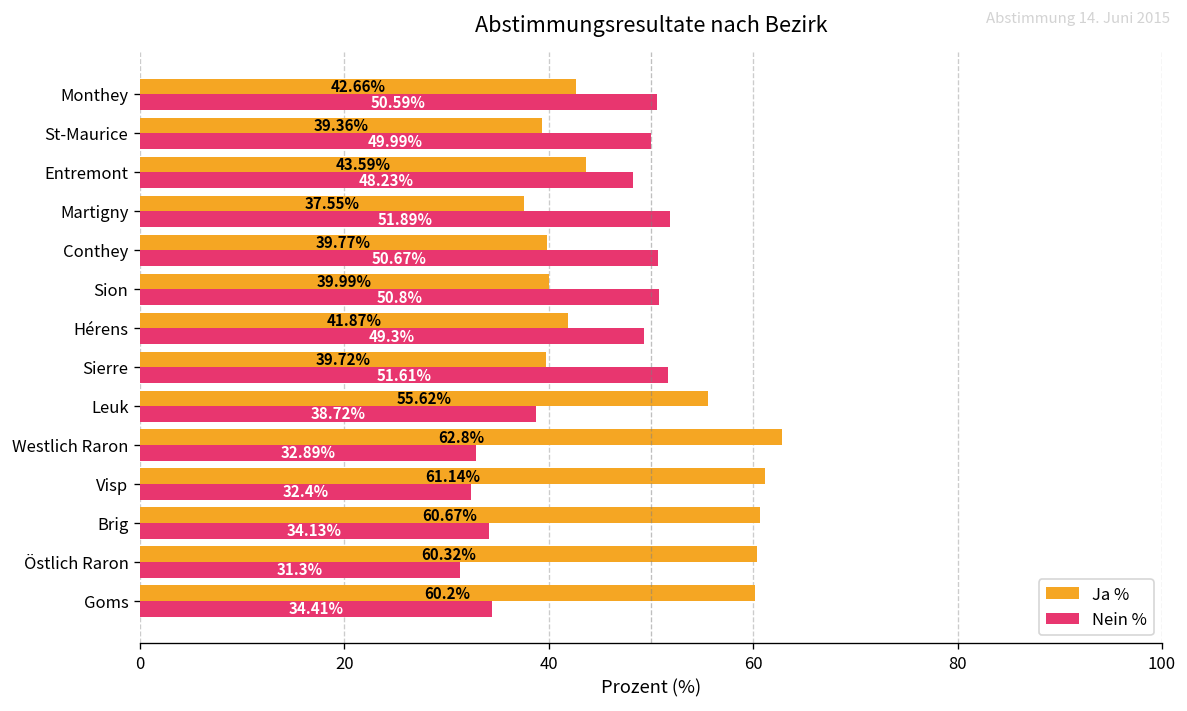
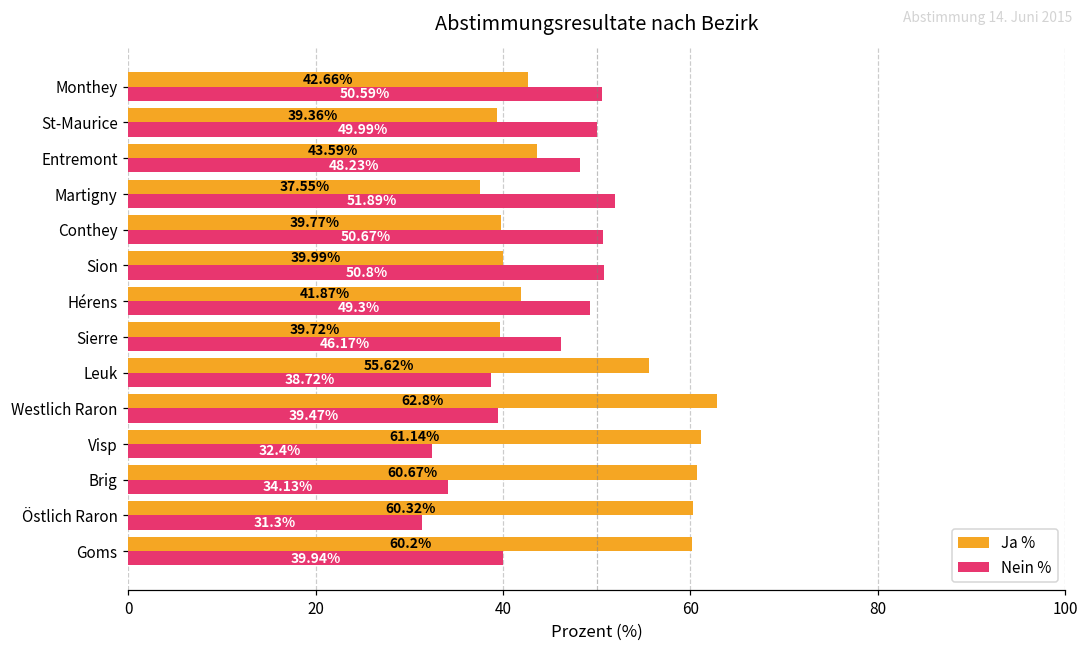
  {
    "Ja %": {
      "Monthey": "42.66%",
      "St-Maurice": "39.36%",
      "Entremont": "43.59%",
      "Martigny": "37.55%",
      "Conthey": "39.77%",
      "Sion": "39.99%",
      "Hérens": "41.87%",
      "Sierre": "39.72%",
      "Leuk": "55.62%",
      "Westlich Raron": "62.8%",
      "Visp": "61.14%",
      "Brig": "60.67%",
      "Östlich Raron": "60.32%",
      "Goms": "60.2%"
    },
    "Nein %": {
      "Monthey": "50.59%",
      "St-Maurice": "49.99%",
      "Entremont": "48.23%",
      "Martigny": "51.89%",
      "Conthey": "50.67%",
      "Sion": "50.8%",
      "Hérens": "49.3%",
-     "Sierre": "51.61%",
+     "Sierre": "46.17%",
      "Leuk": "38.72%",
-     "Westlich Raron": "32.89%",
+     "Westlich Raron": "39.47%",
      "Visp": "32.4%",
      "Brig": "34.13%",
      "Östlich Raron": "31.3%",
-     "Goms": "34.41%"
+     "Goms": "39.94%"
    }
  }
